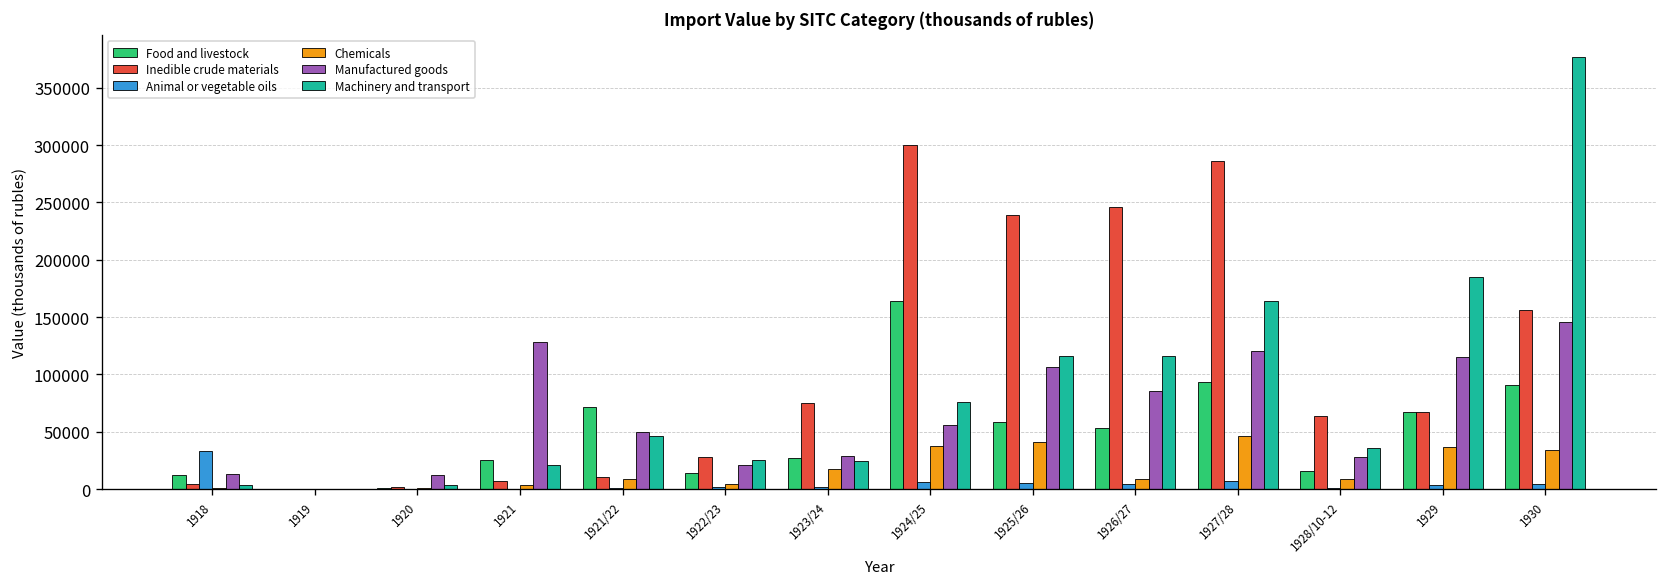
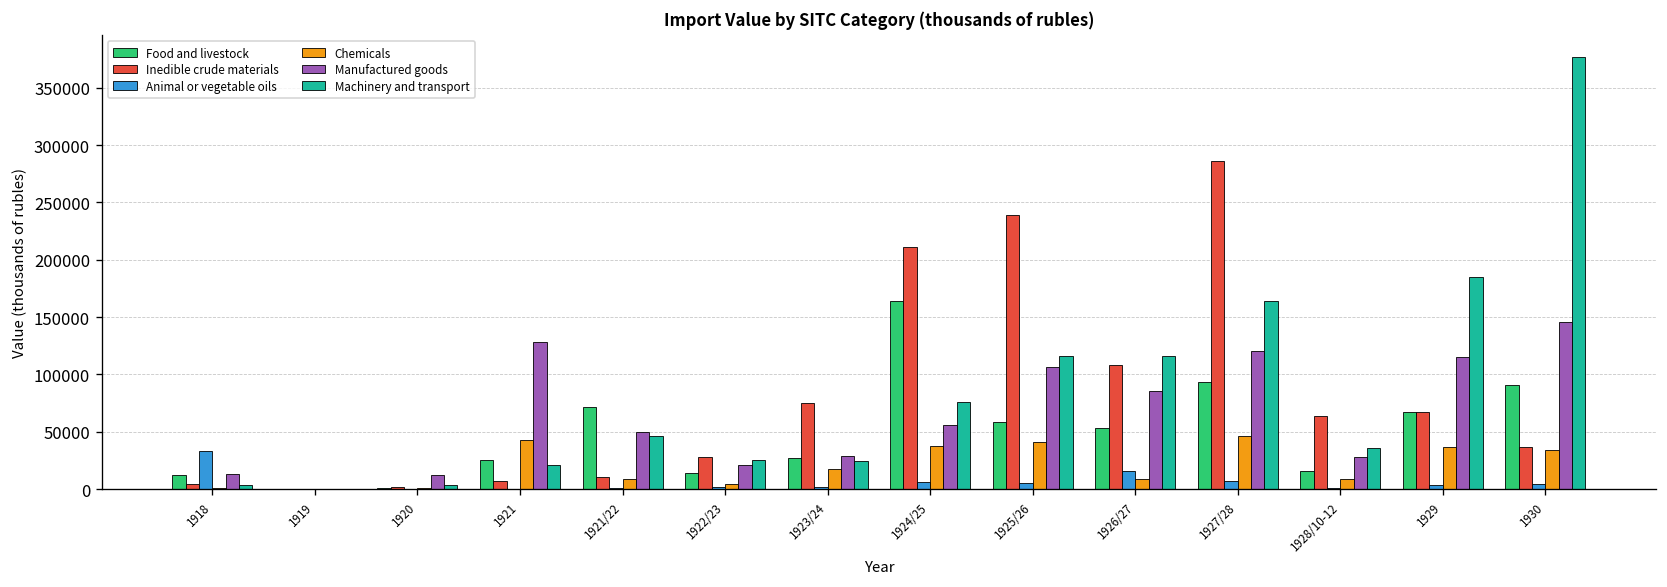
  {
    "Inedible crude materials": {
      "1918": 0,
      "1921": 10000,
      "1921/22": 10000,
      "1922/23": 30000,
      "1923/24": 80000,
-     "1924/25": 300000,
+     "1924/25": 210000,
      "1925/26": 240000,
-     "1926/27": 250000,
+     "1926/27": 110000,
      "1927/28": 290000,
      "1928/10-12": 60000,
      "1929": 70000,
-     "1930": 160000
+     "1930": 40000
    },
    "Animal or vegetable oils": {
      "1918": 30000,
      "1924/25": 10000,
      "1925/26": 10000,
-     "1926/27": 0,
+     "1926/27": 20000,
      "1927/28": 10000,
      "1929": 0,
      "1930": 0
    },
    "Chemicals": {
-     "1921": 0,
+     "1921": 40000,
      "1921/22": 10000,
      "1922/23": 0,
      "1923/24": 20000,
      "1924/25": 40000,
      "1925/26": 40000,
      "1926/27": 10000,
      "1927/28": 50000,
      "1928/10-12": 10000,
      "1929": 40000,
      "1930": 30000
    },
    "Manufactured goods": {
      "1918": 10000,
      "1920": 10000,
      "1921": 130000,
      "1921/22": 50000,
      "1922/23": 20000,
      "1923/24": 30000,
      "1924/25": 60000,
      "1925/26": 110000,
      "1926/27": 90000,
      "1927/28": 120000,
      "1928/10-12": 30000,
      "1929": 120000,
      "1930": 150000
    }
  }
